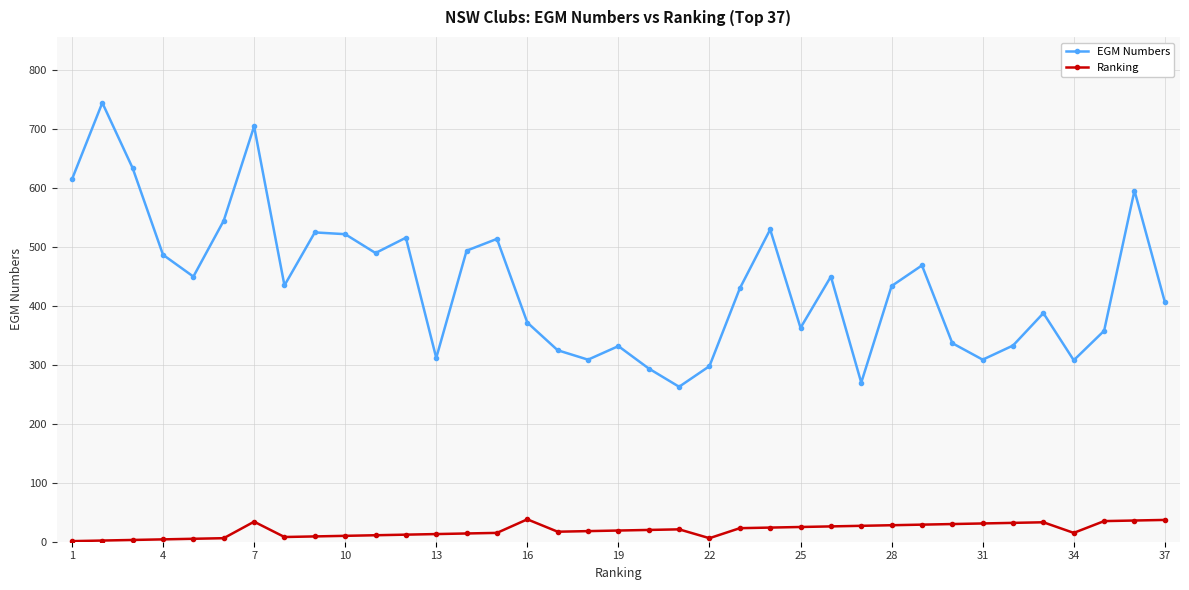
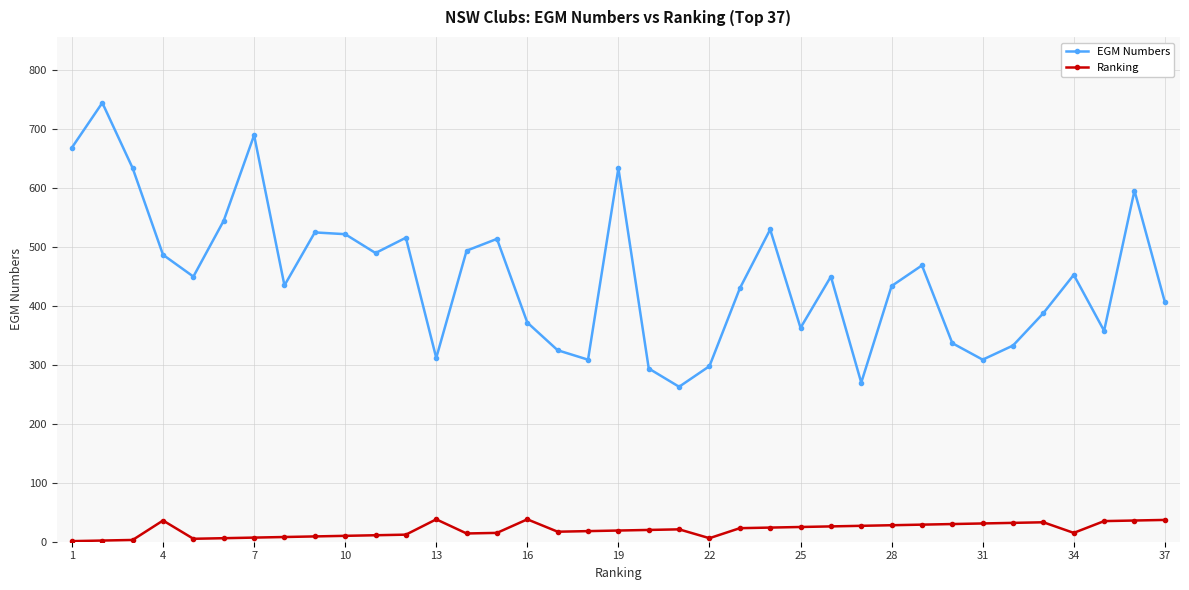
  {
    "EGM Numbers": {
-     "1": 620,
+     "1": 670,
      "4": 490,
-     "7": 710,
+     "7": 690,
      "10": 520,
      "13": 310,
      "16": 370,
-     "19": 330,
+     "19": 630,
      "22": 300,
      "25": 360,
      "28": 430,
      "31": 310,
-     "34": 310,
+     "34": 450,
      "37": 410
    },
    "Ranking": {
      "1": 0,
-     "4": 0,
-     "7": 30,
+     "4": 40,
+     "7": 10,
      "10": 10,
-     "13": 10,
+     "13": 40,
      "16": 40,
      "19": 20,
      "22": 10,
      "25": 30,
      "28": 30,
      "31": 30,
      "34": 20,
      "37": 40
    }
  }
